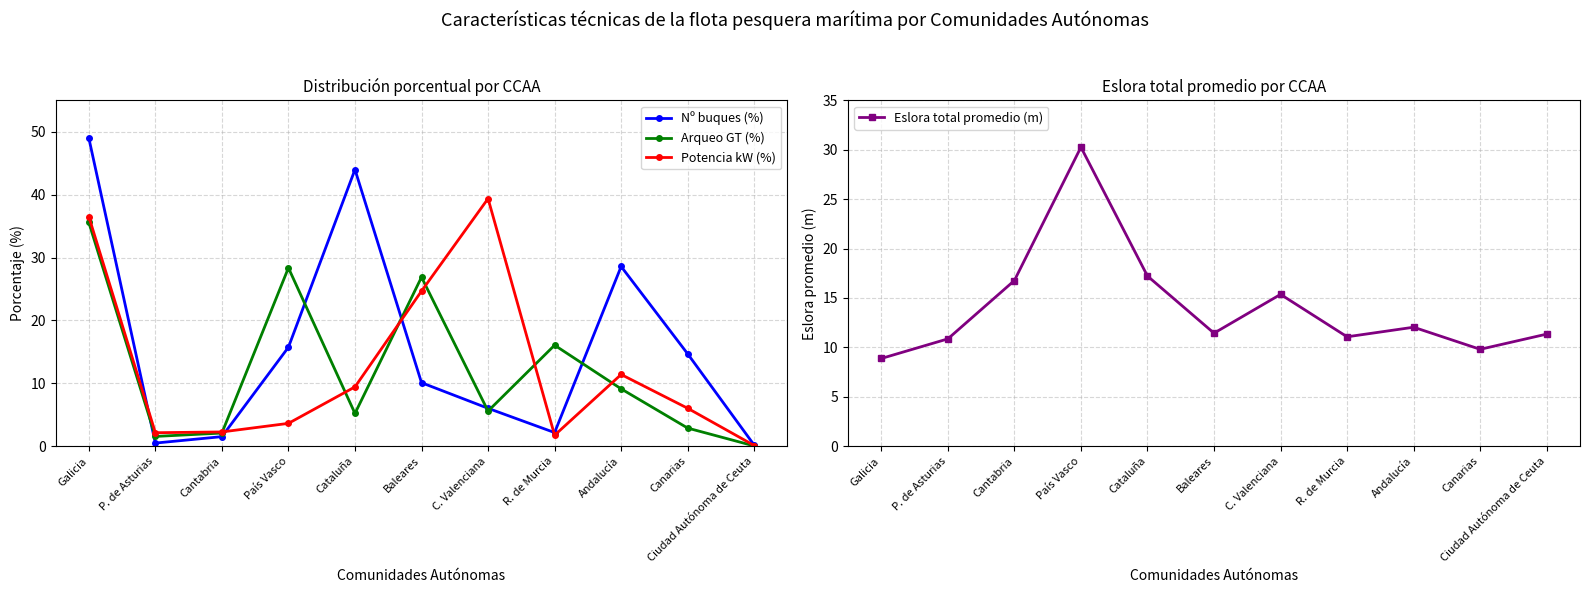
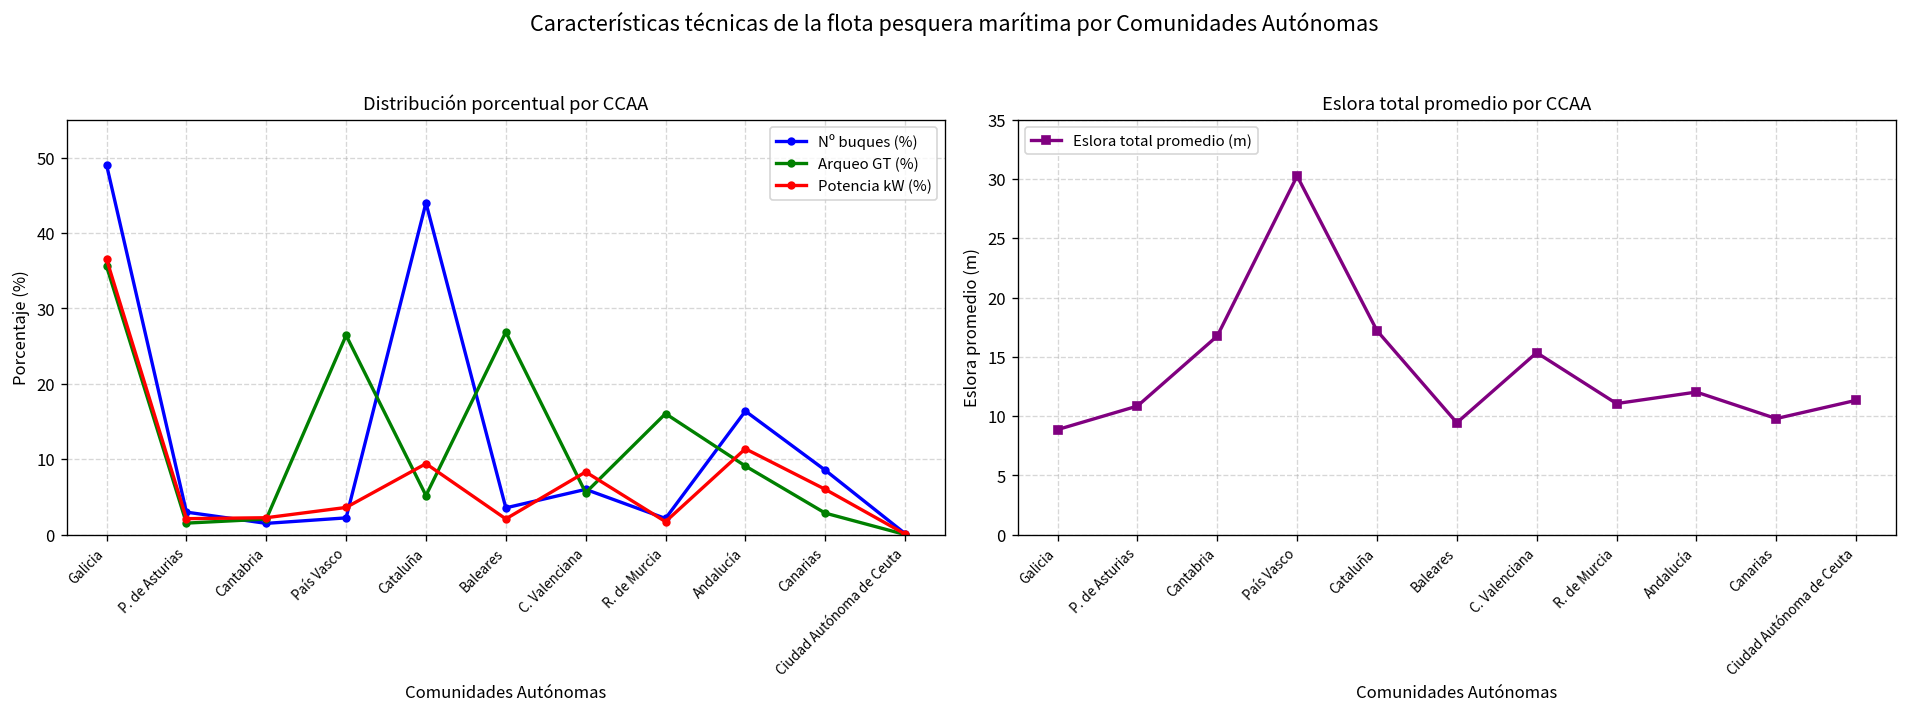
  {
    "Distribución porcentual por CCAA": {
      "Nº buques (%)": {
        "Galicia": 49,
-       "P. de Asturias": 0,
+       "P. de Asturias": 3,
        "Cantabria": 2,
-       "País Vasco": 16,
+       "País Vasco": 2,
        "Cataluña": 44,
-       "Baleares": 10,
+       "Baleares": 4,
        "C. Valenciana": 6,
        "R. de Murcia": 2,
-       "Andalucía": 29,
-       "Canarias": 15
+       "Andalucía": 16,
+       "Canarias": 9
      },
      "Arqueo GT (%)": {
        "Galicia": 36,
        "P. de Asturias": 2,
-       "País Vasco": 28,
+       "País Vasco": 26,
        "Cataluña": 5,
        "Baleares": 27,
        "C. Valenciana": 6,
        "R. de Murcia": 16,
        "Andalucía": 9,
        "Canarias": 3
      },
      "Potencia kW (%)": {
        "Galicia": 37,
        "P. de Asturias": 2,
        "País Vasco": 4,
        "Cataluña": 9,
-       "Baleares": 25,
-       "C. Valenciana": 39,
+       "Baleares": 2,
+       "C. Valenciana": 8,
        "R. de Murcia": 2,
        "Andalucía": 11,
        "Canarias": 6
      }
    },
    "Eslora total promedio por CCAA": {
      "Galicia": 9,
      "P. de Asturias": 11,
      "Cantabria": 17,
      "País Vasco": 30,
      "Cataluña": 17,
-     "Baleares": 11,
+     "Baleares": 9,
      "C. Valenciana": 15,
      "R. de Murcia": 11,
      "Andalucía": 12,
      "Canarias": 10,
      "Ciudad Autónoma de Ceuta": 11
    }
  }
